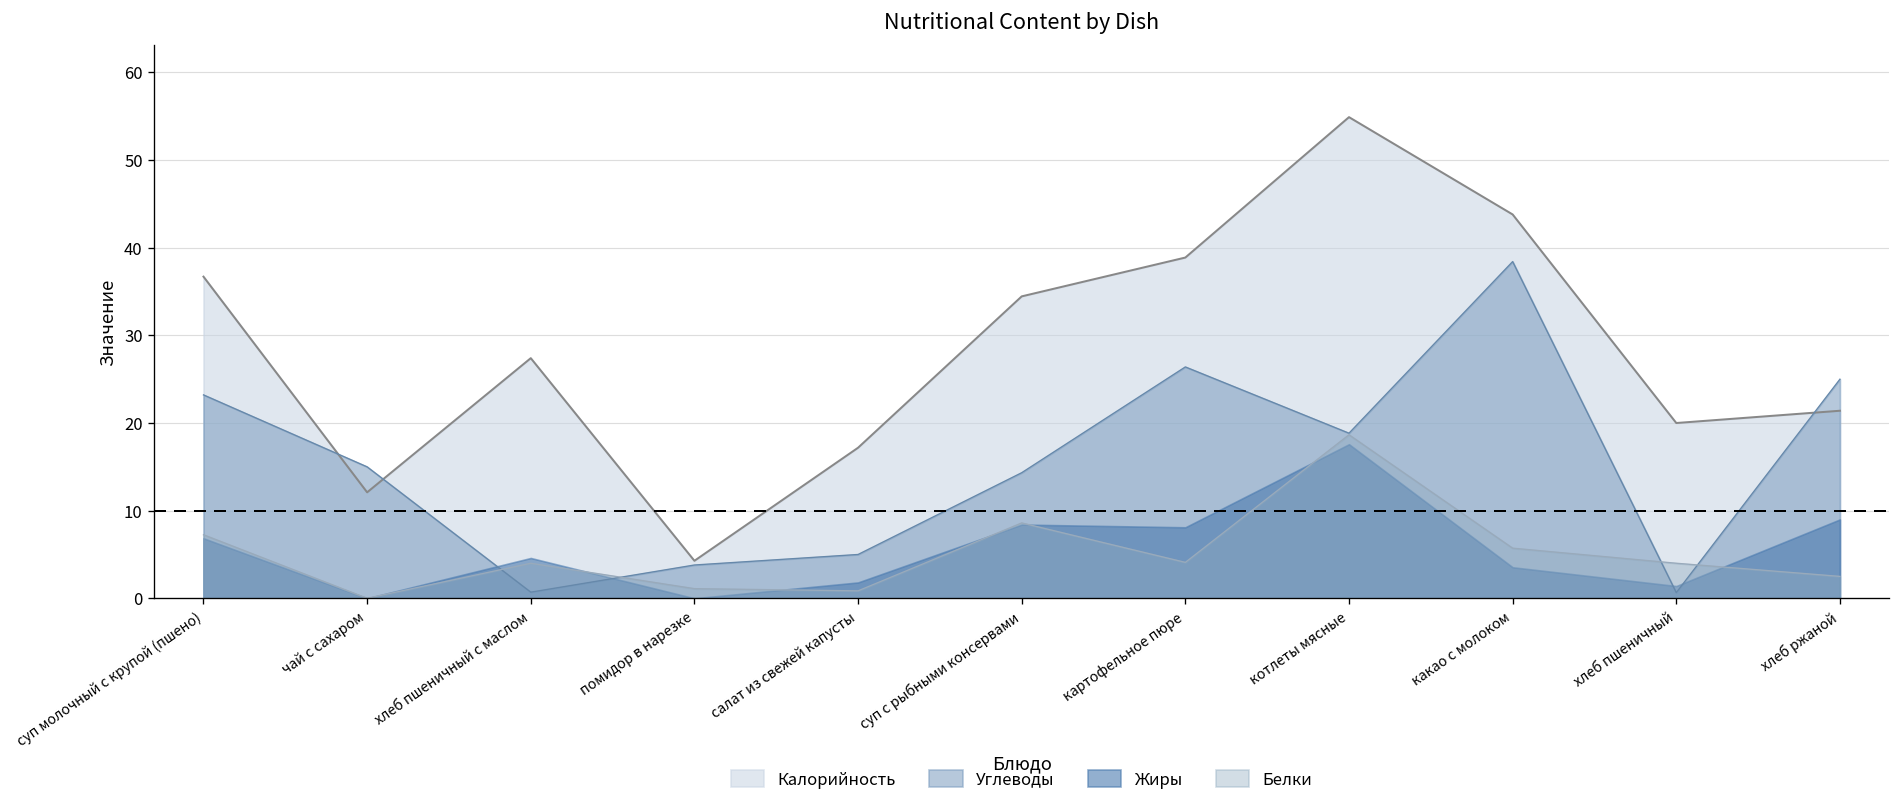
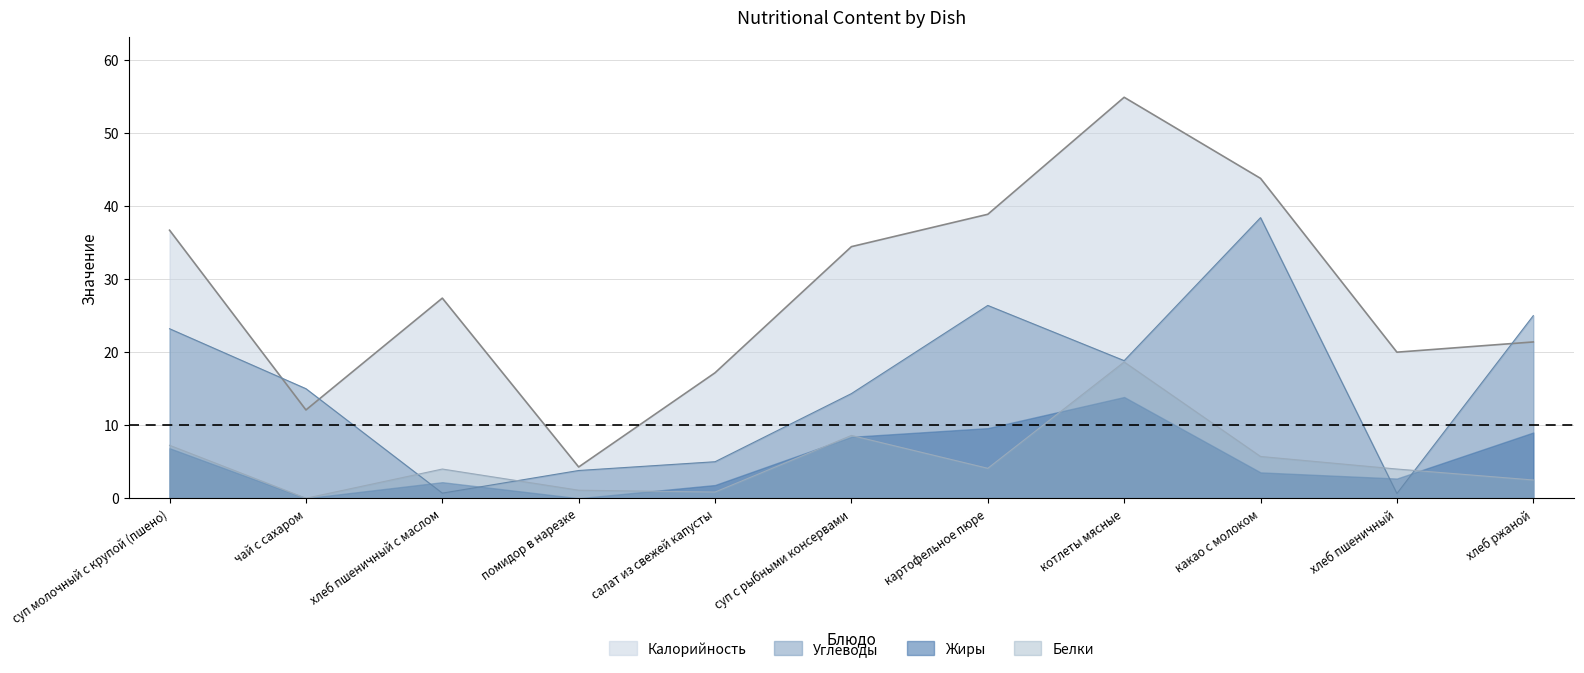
  {
    "Жиры": {
      "суп молочный с крупой (пшено)": 7,
-     "хлеб пшеничный с маслом": 5,
+     "хлеб пшеничный с маслом": 2,
      "помидор в нарезке": 0,
      "салат из свежей капусты": 2,
-     "картофельное пюре": 8,
-     "котлеты мясные": 18,
+     "картофельное пюре": 10,
+     "котлеты мясные": 14,
      "какао с молоком": 4,
-     "хлеб пшеничный": 1,
+     "хлеб пшеничный": 3,
      "хлеб ржаной": 9
    }
  }
